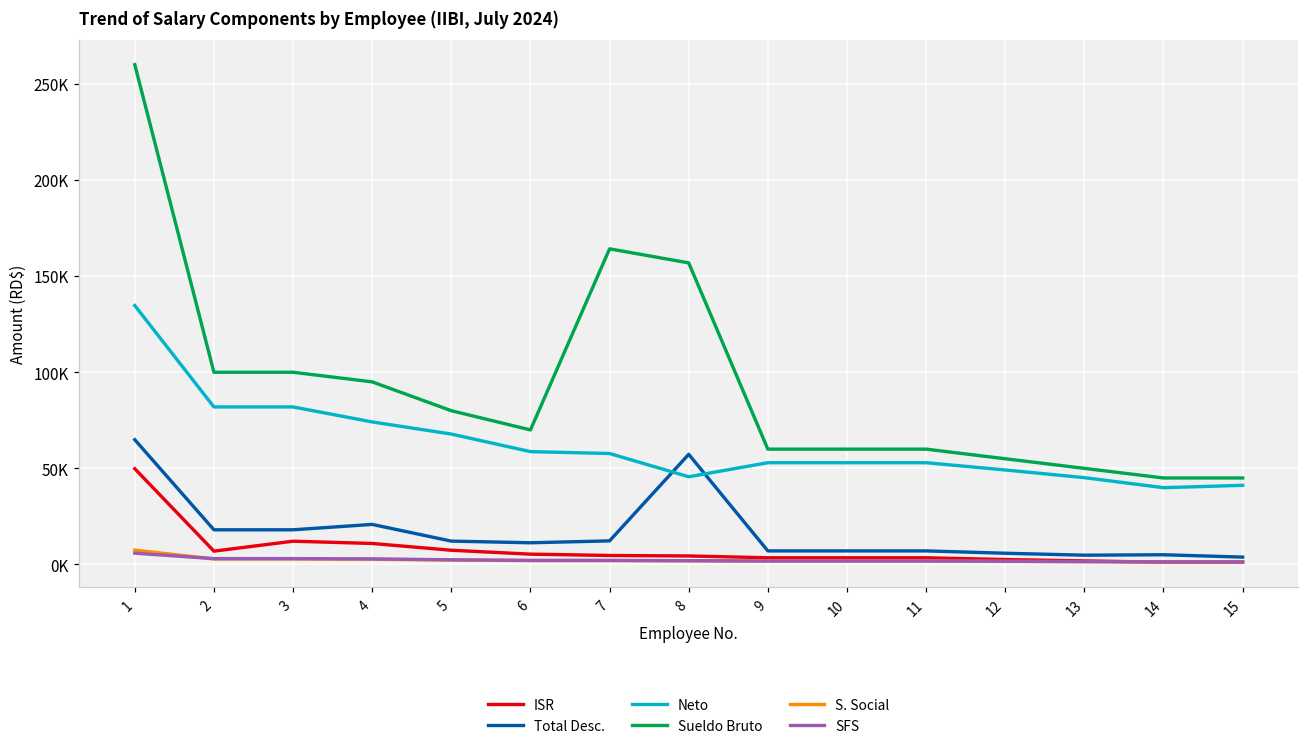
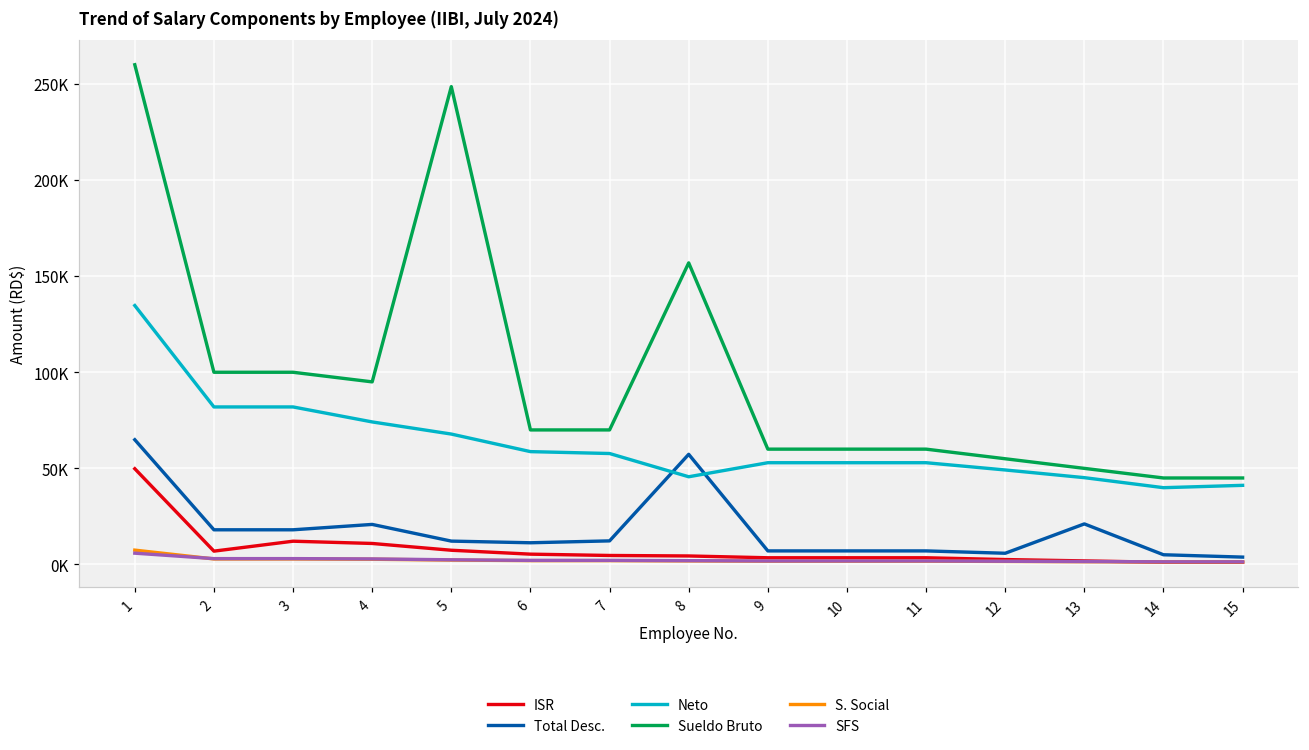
  {
    "ISR": {
      "1": 50000,
      "2": 7000,
      "3": 12000,
      "4": 11000,
      "5": 7000,
      "6": 5000,
      "7": 5000,
      "8": 4000,
      "9": 3000,
      "10": 3000,
      "11": 3000
    },
    "Total Desc.": {
      "1": 65000,
      "2": 18000,
      "3": 18000,
      "4": 21000,
      "5": 12000,
      "6": 11000,
      "7": 12000,
      "8": 57000,
      "9": 7000,
      "10": 7000,
      "11": 7000,
      "12": 6000,
-     "13": 5000,
+     "13": 21000,
      "14": 5000,
      "15": 4000
    },
    "Neto": {
      "1": 135000,
      "2": 82000,
      "3": 82000,
      "4": 74000,
      "5": 68000,
      "6": 59000,
      "7": 58000,
      "8": 46000,
      "9": 53000,
      "10": 53000,
      "11": 53000,
      "12": 49000,
      "13": 45000,
      "14": 40000,
      "15": 41000
    },
    "Sueldo Bruto": {
      "1": 260000,
      "2": 100000,
      "3": 100000,
      "4": 95000,
-     "5": 80000,
+     "5": 249000,
      "6": 70000,
-     "7": 164000,
+     "7": 70000,
      "8": 157000,
      "9": 60000,
      "10": 60000,
      "11": 60000,
      "12": 55000,
      "13": 50000,
      "14": 45000,
      "15": 45000
    },
    "S. Social": {
      "1": 7000
    },
    "SFS": {
      "1": 6000
    }
  }
